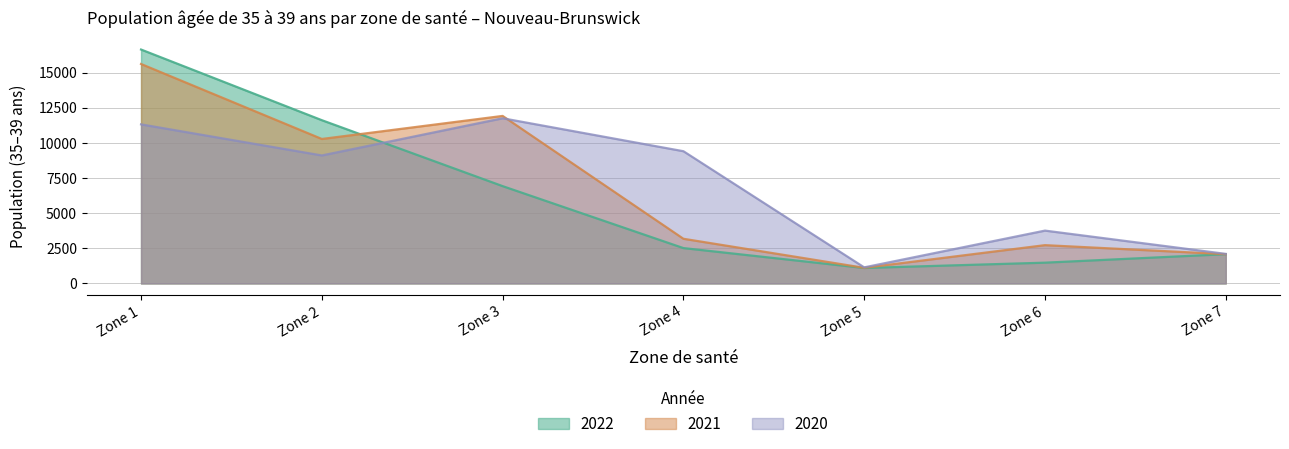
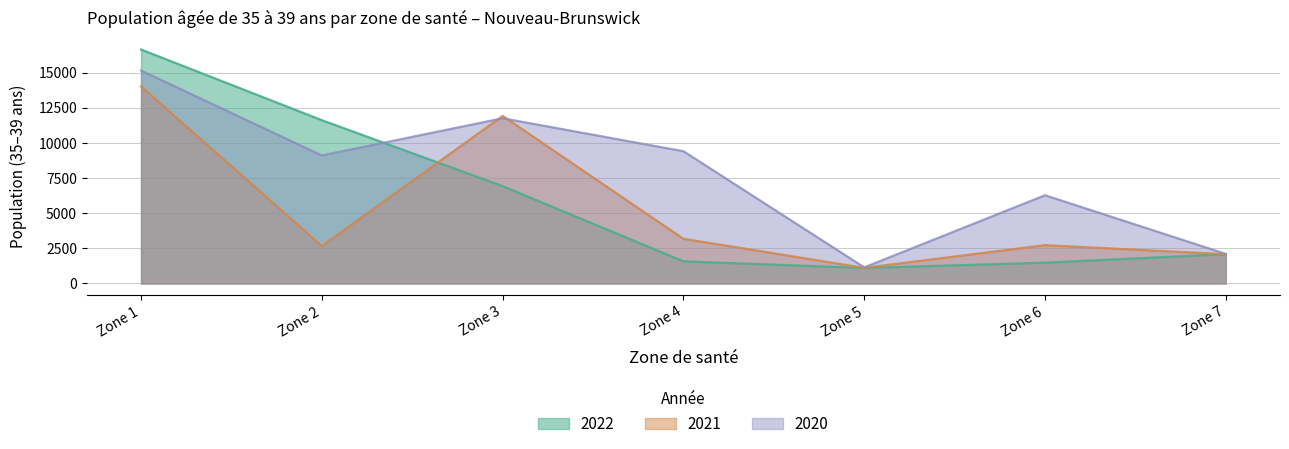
  {
    "2022": {
      "Zone 1": 16600,
      "Zone 2": 11600,
      "Zone 3": 6900,
-     "Zone 4": 2500,
+     "Zone 4": 1600,
      "Zone 6": 1500
    },
    "2021": {
-     "Zone 1": 15600,
-     "Zone 2": 10300,
+     "Zone 1": 14000,
+     "Zone 2": 2700,
      "Zone 4": 3200,
      "Zone 6": 2700
    },
    "2020": {
-     "Zone 1": 11300,
+     "Zone 1": 15100,
      "Zone 2": 9100,
      "Zone 4": 9400,
-     "Zone 6": 3800
+     "Zone 6": 6300
    }
  }
